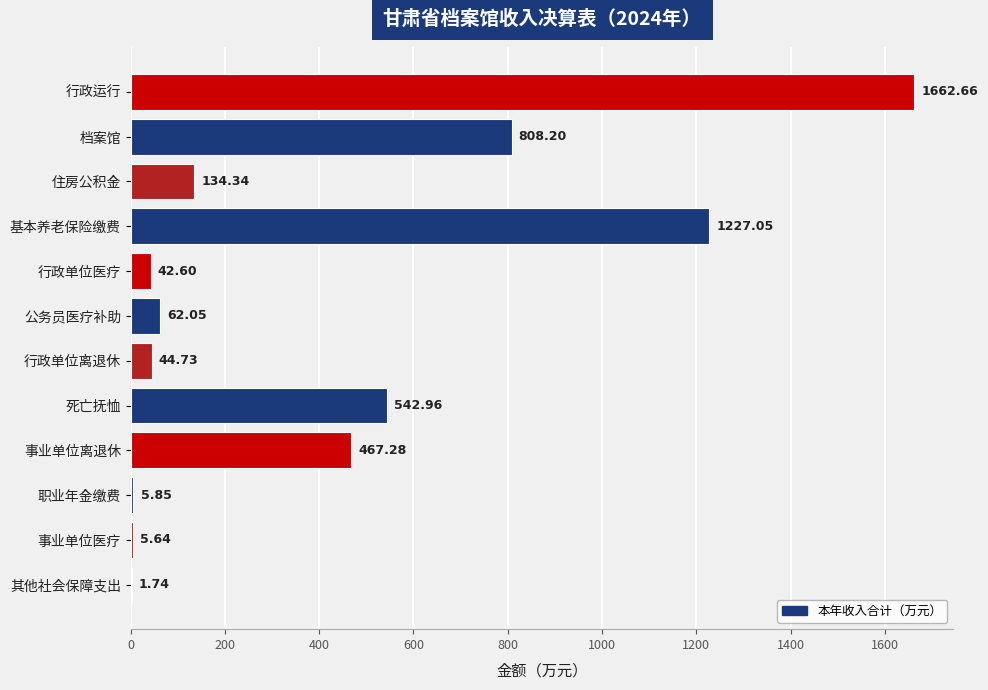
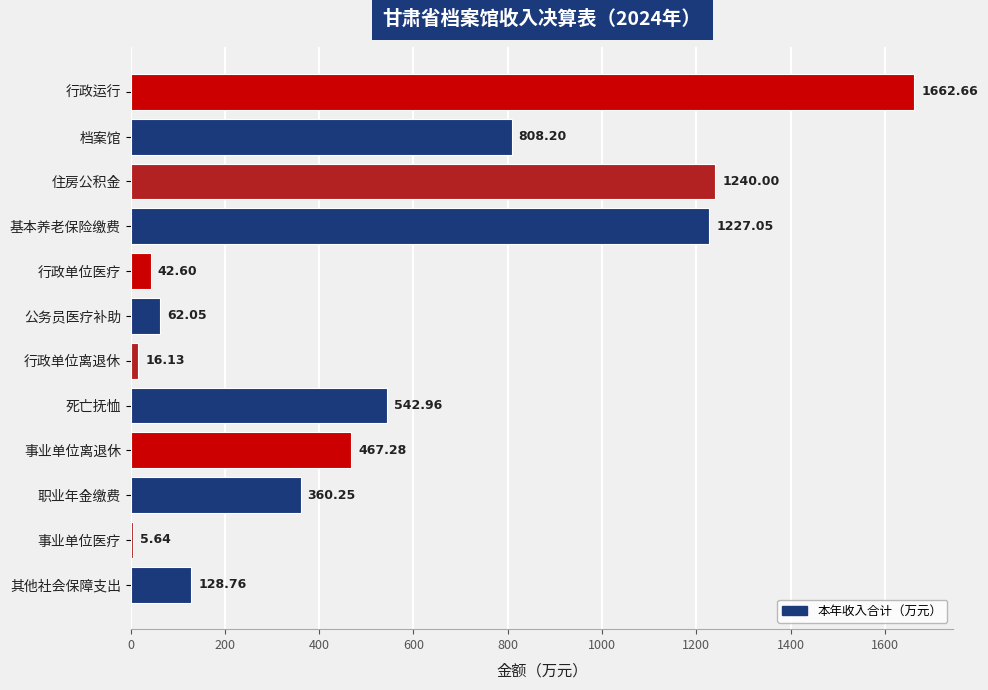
  {
    "行政运行": 1662.66,
    "档案馆": 808.20,
-   "住房公积金": 134.34,
+   "住房公积金": 1240.00,
    "基本养老保险缴费": 1227.05,
    "行政单位医疗": 42.60,
    "公务员医疗补助": 62.05,
-   "行政单位离退休": 44.73,
+   "行政单位离退休": 16.13,
    "死亡抚恤": 542.96,
    "事业单位离退休": 467.28,
-   "职业年金缴费": 5.85,
+   "职业年金缴费": 360.25,
    "事业单位医疗": 5.64,
-   "其他社会保障支出": 1.74
+   "其他社会保障支出": 128.76
  }
